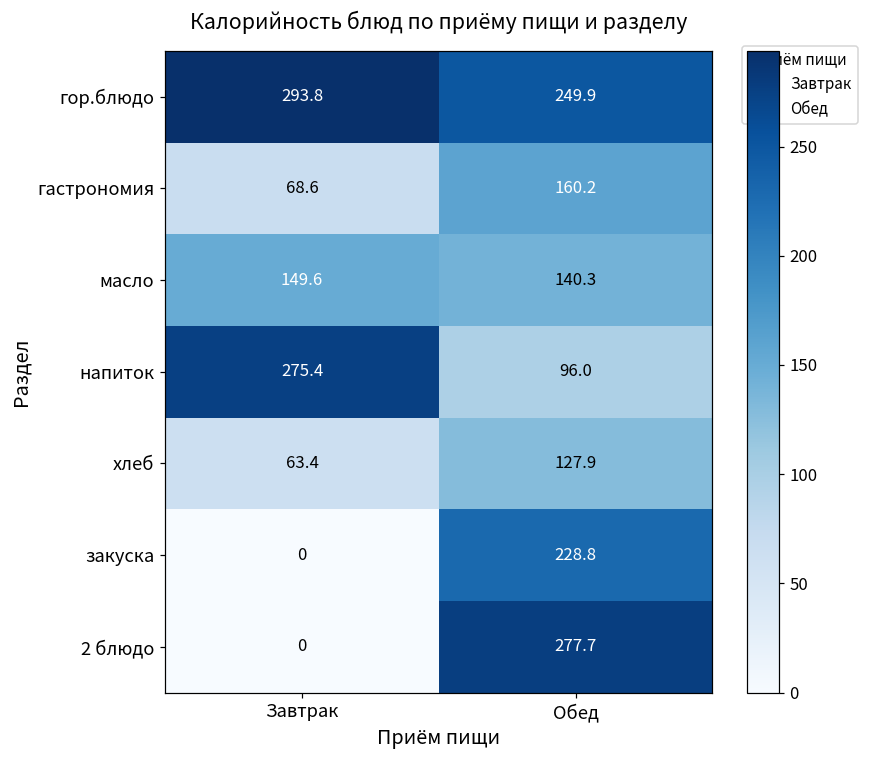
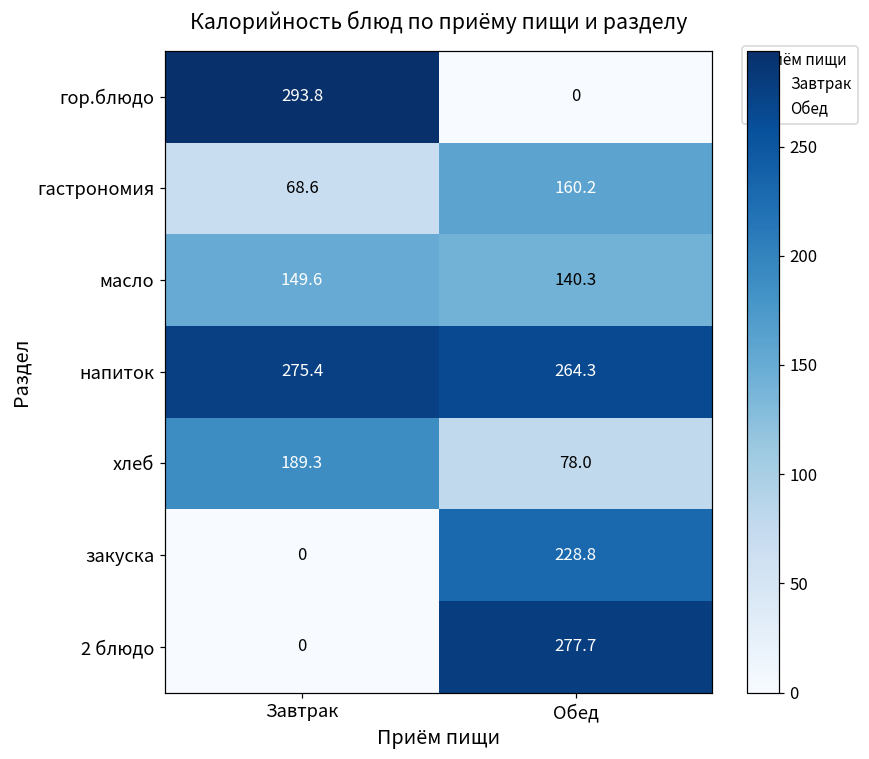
  {
    "гор.блюдо": {
      "Завтрак": 293.8,
-     "Обед": 249.9
+     "Обед": 0
    },
    "гастрономия": {
      "Завтрак": 68.6,
      "Обед": 160.2
    },
    "масло": {
      "Завтрак": 149.6,
      "Обед": 140.3
    },
    "напиток": {
      "Завтрак": 275.4,
-     "Обед": 96.0
+     "Обед": 264.3
    },
    "хлеб": {
-     "Завтрак": 63.4,
-     "Обед": 127.9
+     "Завтрак": 189.3,
+     "Обед": 78.0
    },
    "закуска": {
      "Завтрак": 0,
      "Обед": 228.8
    },
    "2 блюдо": {
      "Завтрак": 0,
      "Обед": 277.7
    }
  }
